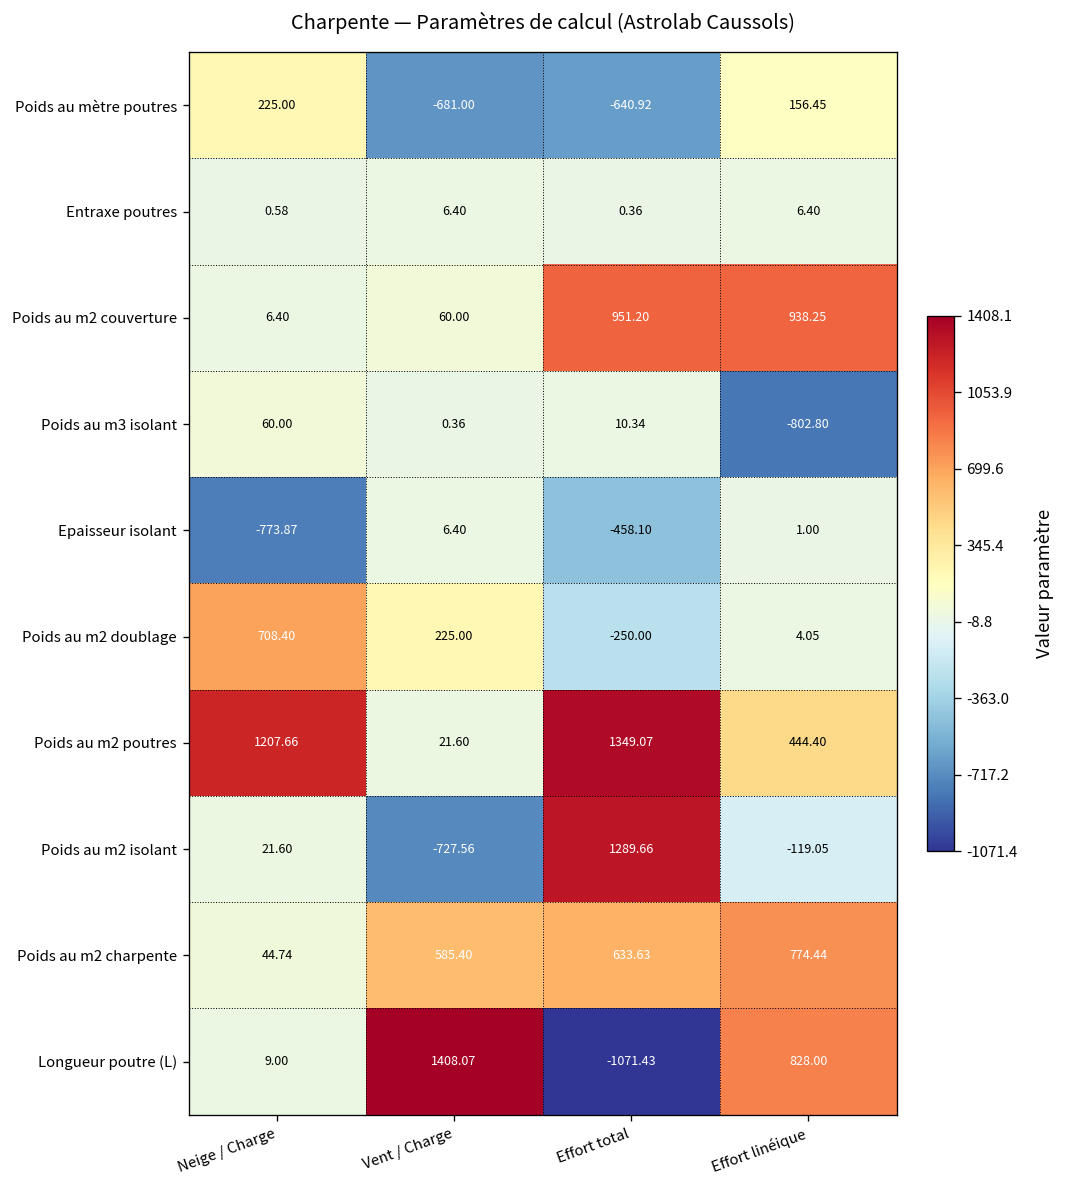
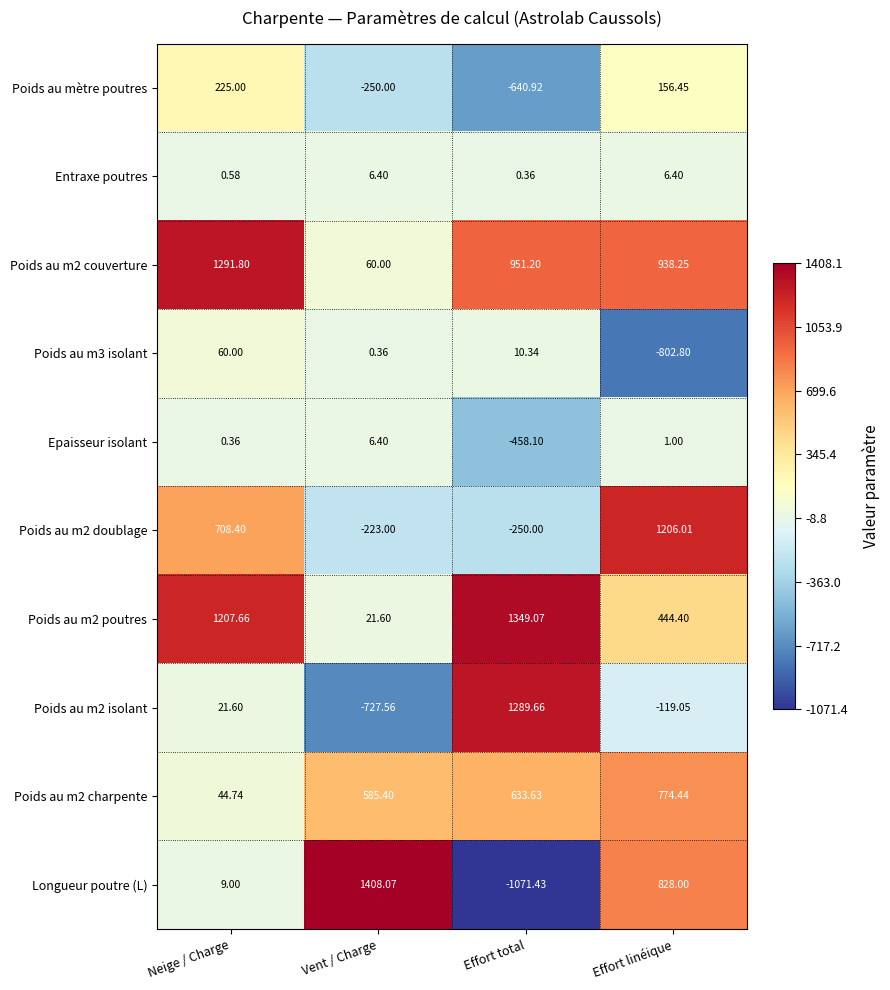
  {
    "Poids au mètre poutres": {
      "Neige / Charge": 225.00,
-     "Vent / Charge": -681.00,
+     "Vent / Charge": -250.00,
      "Effort total": -640.92,
      "Effort linéique": 156.45
    },
    "Entraxe poutres": {
      "Neige / Charge": 0.58,
      "Vent / Charge": 6.40,
      "Effort total": 0.36,
      "Effort linéique": 6.40
    },
    "Poids au m2 couverture": {
-     "Neige / Charge": 6.40,
+     "Neige / Charge": 1291.80,
      "Vent / Charge": 60.00,
      "Effort total": 951.20,
      "Effort linéique": 938.25
    },
    "Poids au m3 isolant": {
      "Neige / Charge": 60.00,
      "Vent / Charge": 0.36,
      "Effort total": 10.34,
      "Effort linéique": -802.80
    },
    "Epaisseur isolant": {
-     "Neige / Charge": -773.87,
+     "Neige / Charge": 0.36,
      "Vent / Charge": 6.40,
      "Effort total": -458.10,
      "Effort linéique": 1.00
    },
    "Poids au m2 doublage": {
      "Neige / Charge": 708.40,
-     "Vent / Charge": 225.00,
+     "Vent / Charge": -223.00,
      "Effort total": -250.00,
-     "Effort linéique": 4.05
+     "Effort linéique": 1206.01
    },
    "Poids au m2 poutres": {
      "Neige / Charge": 1207.66,
      "Vent / Charge": 21.60,
      "Effort total": 1349.07,
      "Effort linéique": 444.40
    },
    "Poids au m2 isolant": {
      "Neige / Charge": 21.60,
      "Vent / Charge": -727.56,
      "Effort total": 1289.66,
      "Effort linéique": -119.05
    },
    "Poids au m2 charpente": {
      "Neige / Charge": 44.74,
      "Vent / Charge": 585.40,
      "Effort total": 633.63,
      "Effort linéique": 774.44
    },
    "Longueur poutre (L)": {
      "Neige / Charge": 9.00,
      "Vent / Charge": 1408.07,
      "Effort total": -1071.43,
      "Effort linéique": 828.00
    }
  }
